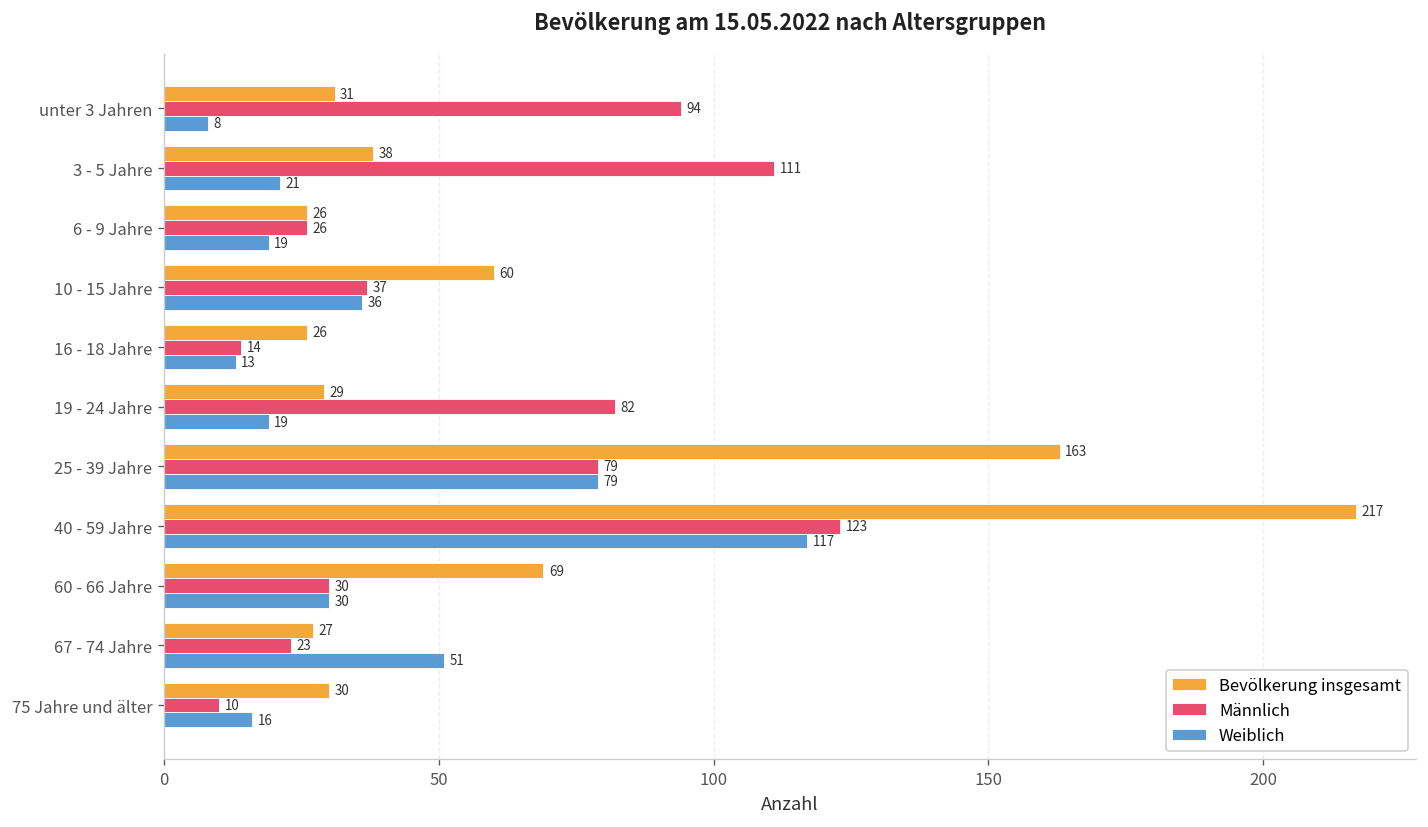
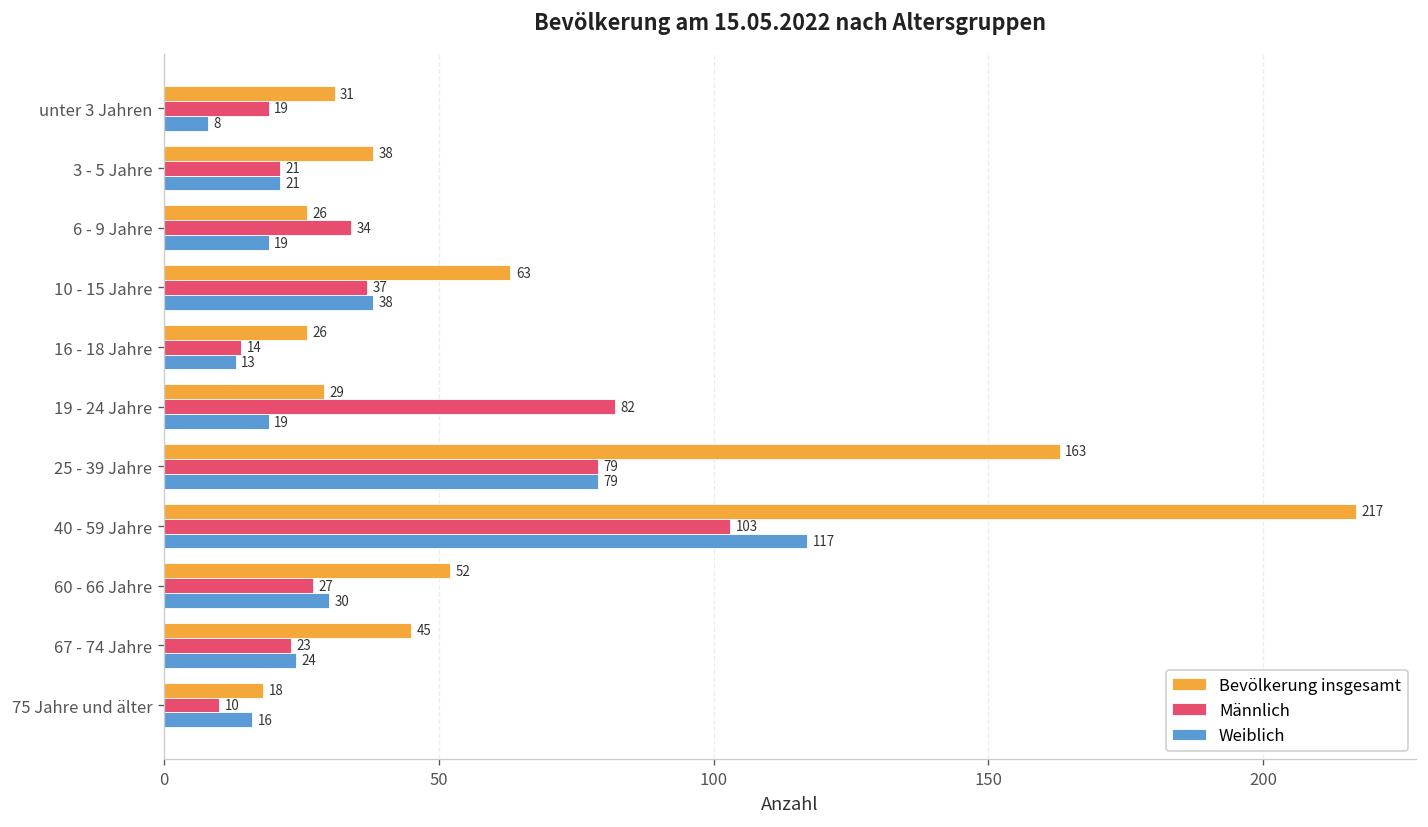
  {
    "Bevölkerung insgesamt": {
      "unter 3 Jahren": 31,
      "3 - 5 Jahre": 38,
      "6 - 9 Jahre": 26,
-     "10 - 15 Jahre": 60,
+     "10 - 15 Jahre": 63,
      "16 - 18 Jahre": 26,
      "19 - 24 Jahre": 29,
      "25 - 39 Jahre": 163,
      "40 - 59 Jahre": 217,
-     "60 - 66 Jahre": 69,
-     "67 - 74 Jahre": 27,
-     "75 Jahre und älter": 30
+     "60 - 66 Jahre": 52,
+     "67 - 74 Jahre": 45,
+     "75 Jahre und älter": 18
    },
    "Männlich": {
-     "unter 3 Jahren": 94,
-     "3 - 5 Jahre": 111,
-     "6 - 9 Jahre": 26,
+     "unter 3 Jahren": 19,
+     "3 - 5 Jahre": 21,
+     "6 - 9 Jahre": 34,
      "10 - 15 Jahre": 37,
      "16 - 18 Jahre": 14,
      "19 - 24 Jahre": 82,
      "25 - 39 Jahre": 79,
-     "40 - 59 Jahre": 123,
-     "60 - 66 Jahre": 30,
+     "40 - 59 Jahre": 103,
+     "60 - 66 Jahre": 27,
      "67 - 74 Jahre": 23,
      "75 Jahre und älter": 10
    },
    "Weiblich": {
      "unter 3 Jahren": 8,
      "3 - 5 Jahre": 21,
      "6 - 9 Jahre": 19,
-     "10 - 15 Jahre": 36,
+     "10 - 15 Jahre": 38,
      "16 - 18 Jahre": 13,
      "19 - 24 Jahre": 19,
      "25 - 39 Jahre": 79,
      "40 - 59 Jahre": 117,
      "60 - 66 Jahre": 30,
-     "67 - 74 Jahre": 51,
+     "67 - 74 Jahre": 24,
      "75 Jahre und älter": 16
    }
  }
